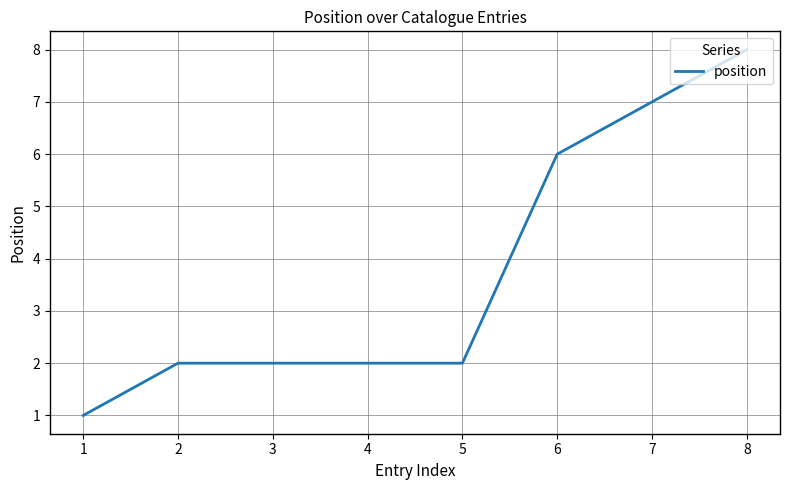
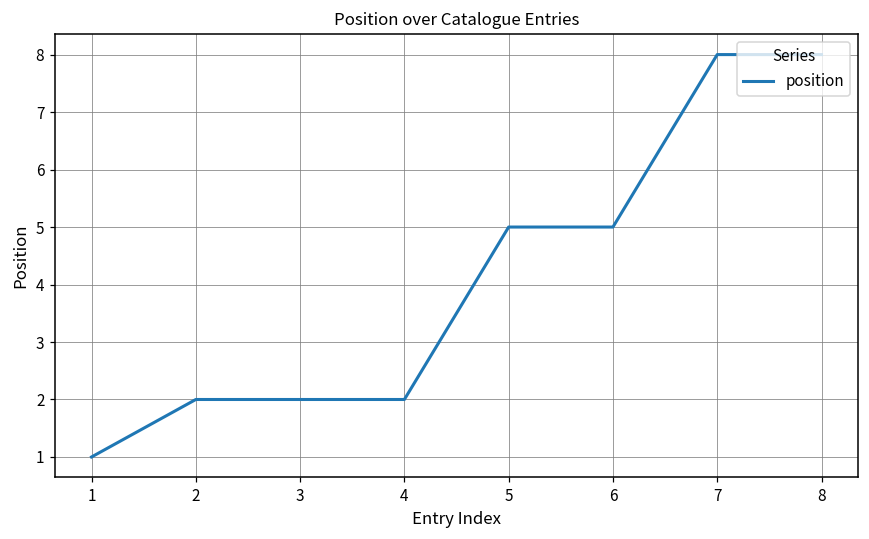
  {
    "1": 1,
    "2": 2,
    "3": 2,
    "4": 2,
-   "5": 2,
-   "6": 6,
-   "7": 7
+   "5": 5,
+   "6": 5,
+   "7": 8
  }
